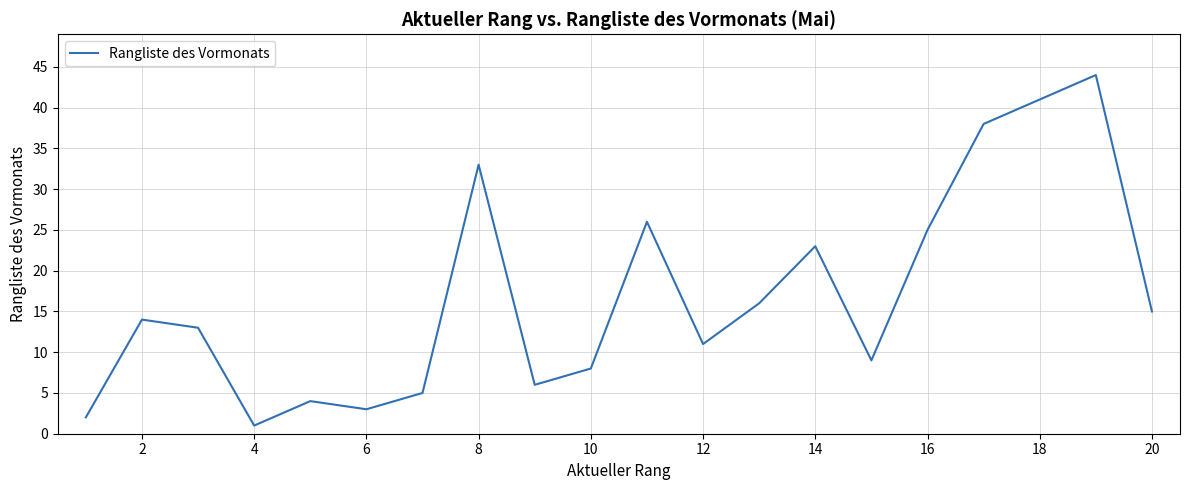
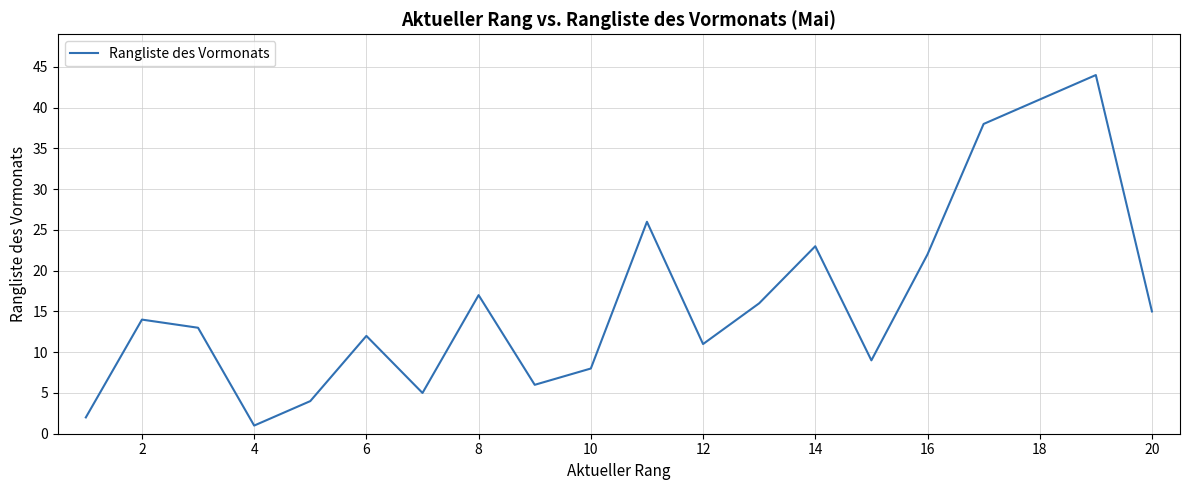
  {
    "2": 14,
    "4": 1,
-   "6": 3,
-   "8": 33,
+   "6": 12,
+   "8": 17,
    "10": 8,
    "12": 11,
    "14": 23,
-   "16": 25,
+   "16": 22,
    "18": 41,
    "20": 15
  }
